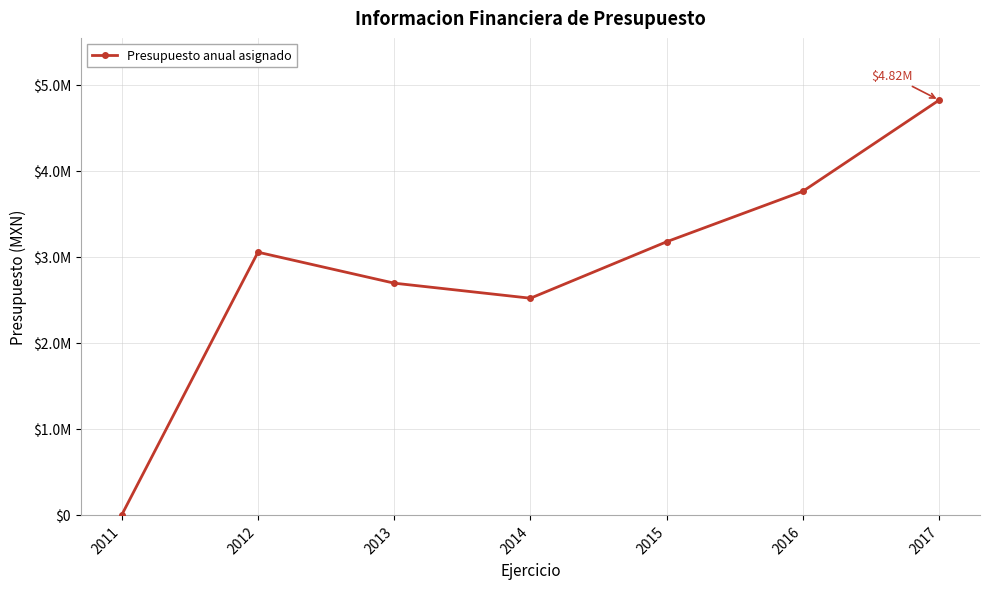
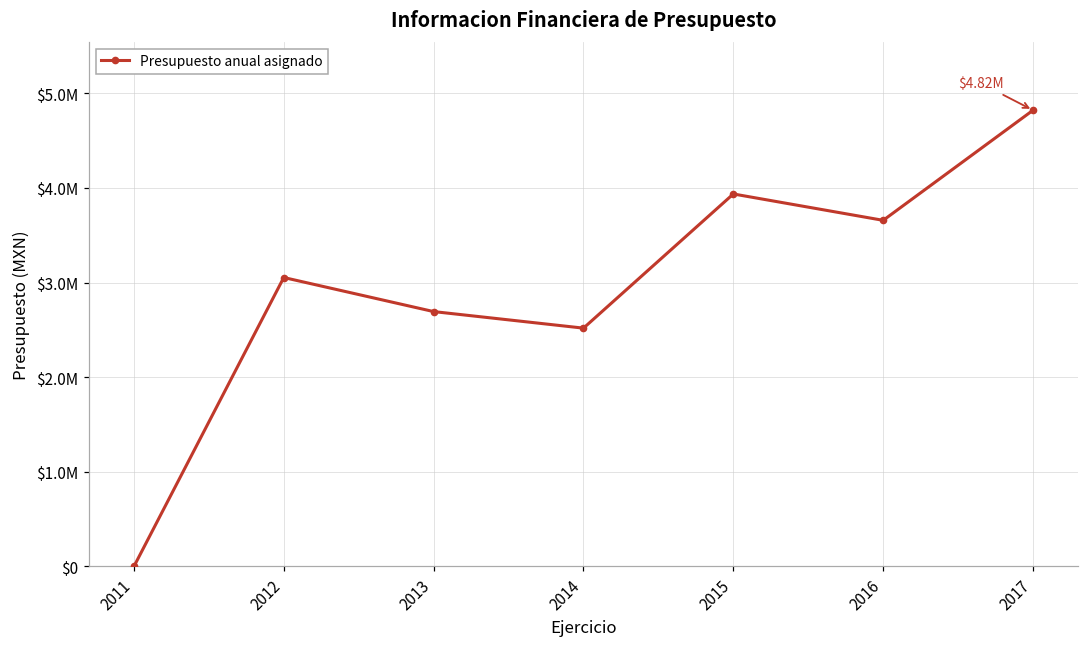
  {
    "2011": "$0",
    "2012": "$3100000",
    "2013": "$2700000",
    "2014": "$2500000",
-   "2015": "$3200000",
-   "2016": "$3800000"
+   "2015": "$3900000",
+   "2016": "$3700000"
  }
